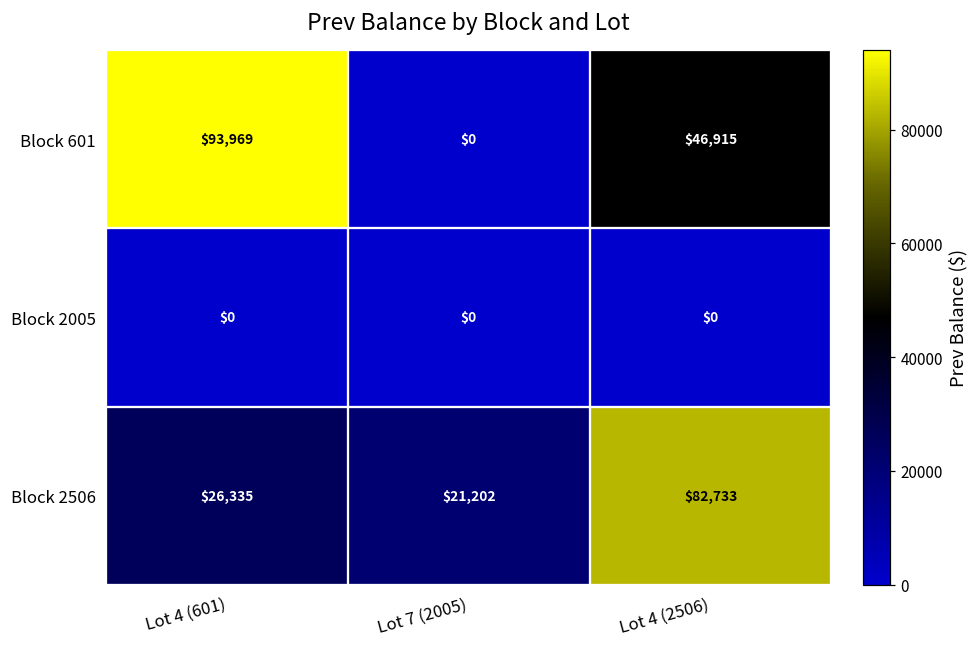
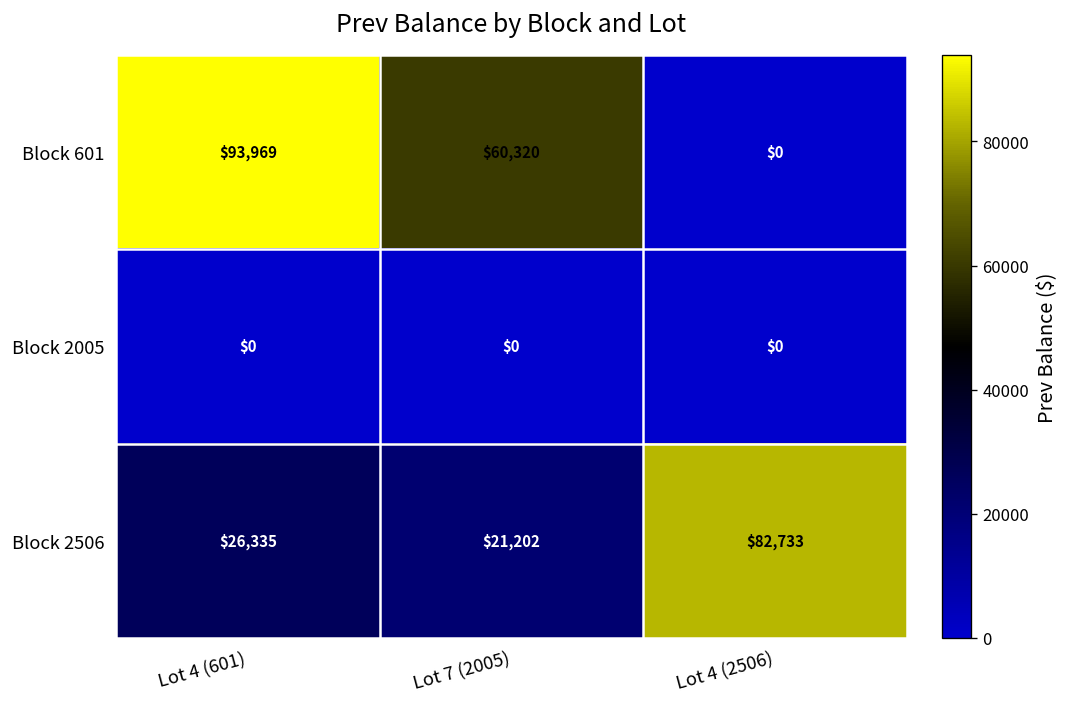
  {
    "Block 601": {
      "Lot 4 (601)": "$93,969",
-     "Lot 7 (2005)": "$0",
-     "Lot 4 (2506)": "$46,915"
+     "Lot 7 (2005)": "$60,320",
+     "Lot 4 (2506)": "$0"
    },
    "Block 2005": {
      "Lot 4 (601)": "$0",
      "Lot 7 (2005)": "$0",
      "Lot 4 (2506)": "$0"
    },
    "Block 2506": {
      "Lot 4 (601)": "$26,335",
      "Lot 7 (2005)": "$21,202",
      "Lot 4 (2506)": "$82,733"
    }
  }
